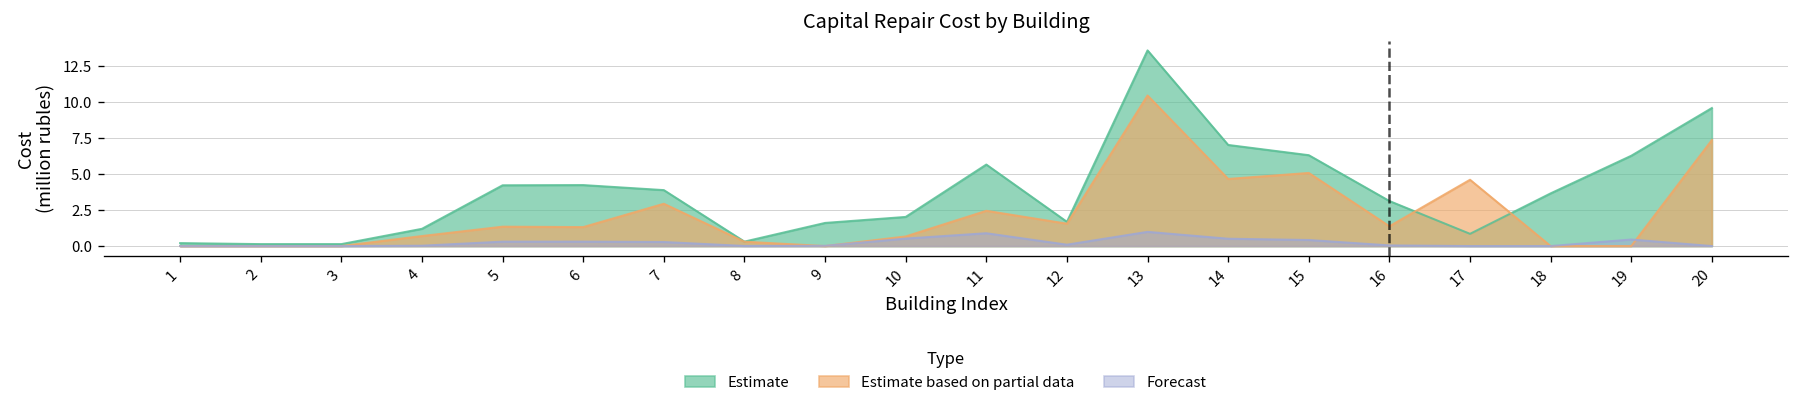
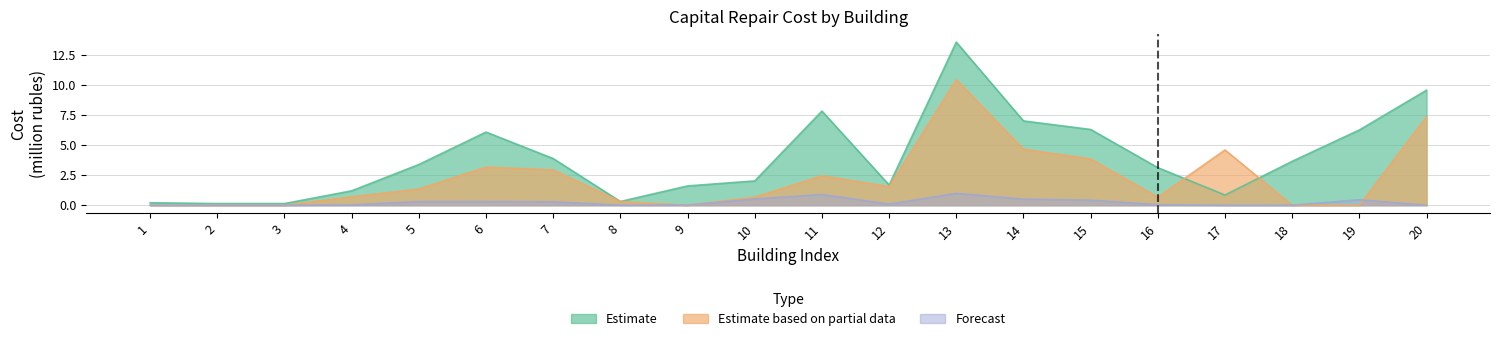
  {
    "Estimate": {
      "4": 1.2,
-     "5": 4.2,
-     "6": 4.2,
+     "5": 3.4,
+     "6": 6.1,
      "7": 3.9,
      "9": 1.6,
      "10": 2.0,
-     "11": 5.7,
+     "11": 7.8,
      "13": 13.6,
      "14": 7.0,
      "15": 6.3,
      "16": 3.1,
      "17": 0.8,
      "18": 3.7,
      "19": 6.3,
      "20": 9.6
    },
    "Estimate based on partial data": {
      "4": 0.7,
      "5": 1.3,
-     "6": 1.3,
+     "6": 3.2,
      "7": 2.9,
      "11": 2.5,
      "13": 10.5,
      "14": 4.7,
-     "15": 5.1,
-     "16": 1.4,
+     "15": 3.9,
+     "16": 0.7,
      "17": 4.6,
      "19": 0.0,
      "20": 7.4
    },
    "Forecast": {
      "4": 0.0,
      "5": 0.3,
      "6": 0.3,
      "7": 0.3,
      "8": 0.0,
      "11": 0.9,
      "12": 0.1,
      "13": 1.0,
      "14": 0.5,
      "15": 0.4,
      "16": 0.0,
      "17": 0.0,
      "19": 0.5,
      "20": 0.0
    }
  }
